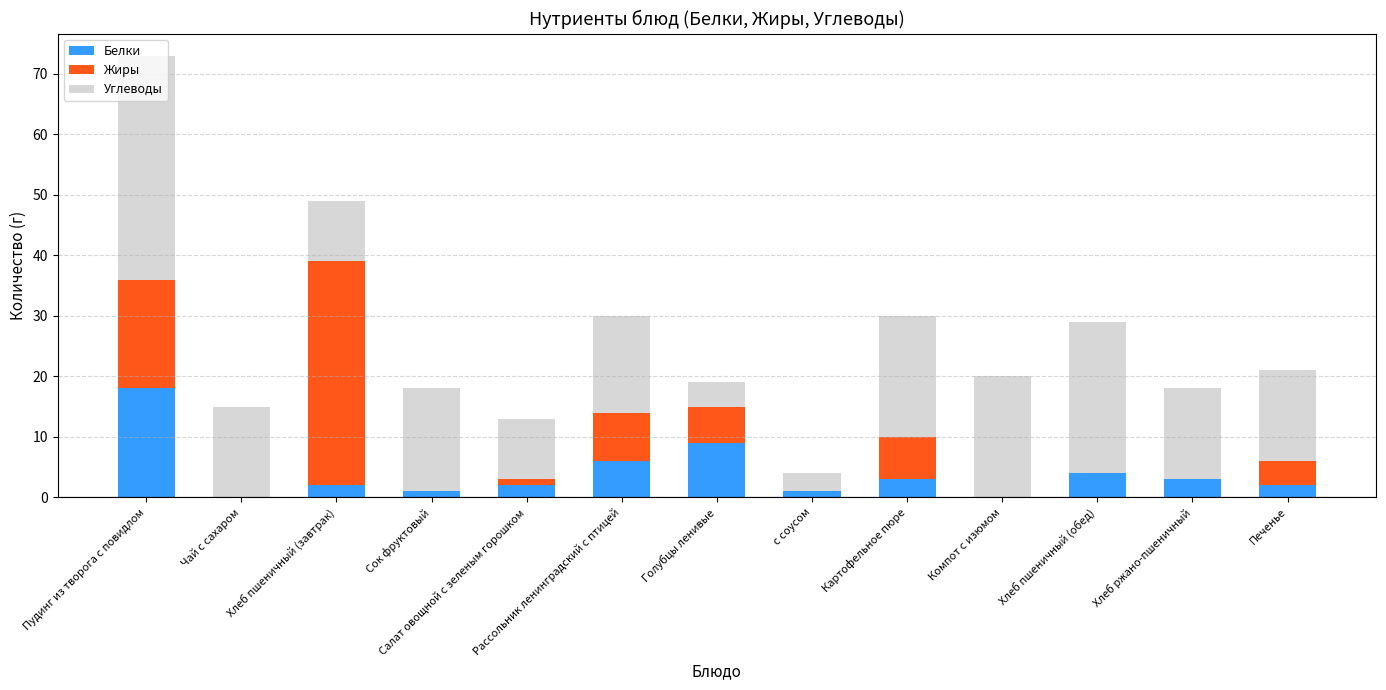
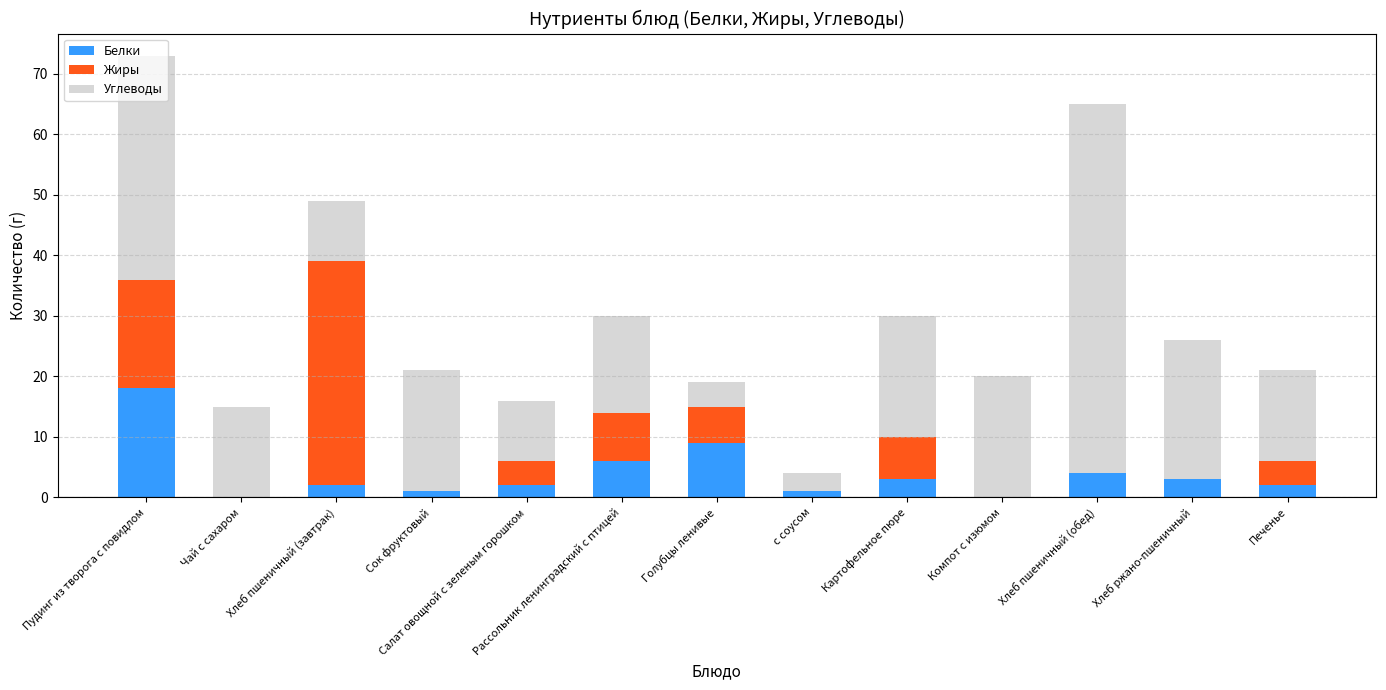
  {
    "Жиры": {
      "Пудинг из творога с повидлом": 18,
      "Чай с сахаром": 0,
      "Хлеб пшеничный (завтрак)": 37,
      "Сок фруктовый": 0,
-     "Салат овощной с зеленым горошком": 1,
+     "Салат овощной с зеленым горошком": 4,
      "Рассольник ленинградский с птицей": 8,
      "Голубцы ленивые": 6,
      "с соусом": 0,
      "Картофельное пюре": 7,
      "Компот с изюмом": 0,
      "Хлеб пшеничный (обед)": 0,
      "Хлеб ржано-пшеничный": 0,
      "Печенье": 4
    },
    "Углеводы": {
      "Чай с сахаром": 15,
      "Хлеб пшеничный (завтрак)": 10,
-     "Сок фруктовый": 17,
+     "Сок фруктовый": 20,
      "Салат овощной с зеленым горошком": 10,
      "Рассольник ленинградский с птицей": 16,
      "Голубцы ленивые": 4,
      "с соусом": 3,
      "Картофельное пюре": 20,
      "Компот с изюмом": 20,
-     "Хлеб пшеничный (обед)": 25,
-     "Хлеб ржано-пшеничный": 15,
+     "Хлеб пшеничный (обед)": 61,
+     "Хлеб ржано-пшеничный": 23,
      "Печенье": 15
    }
  }
